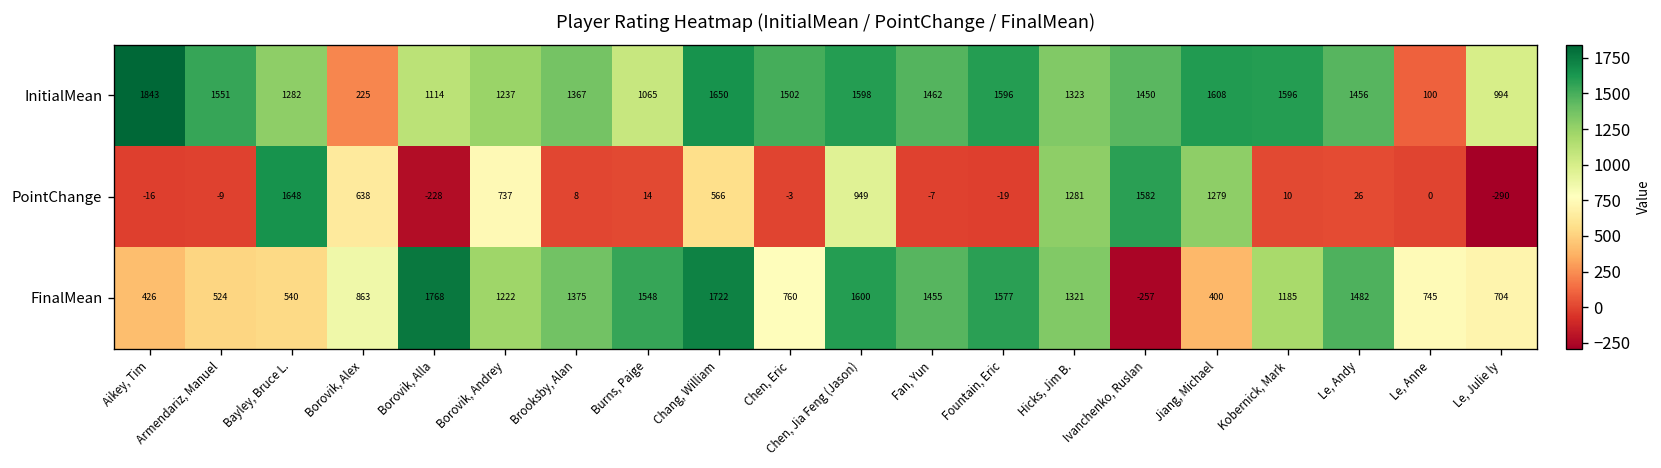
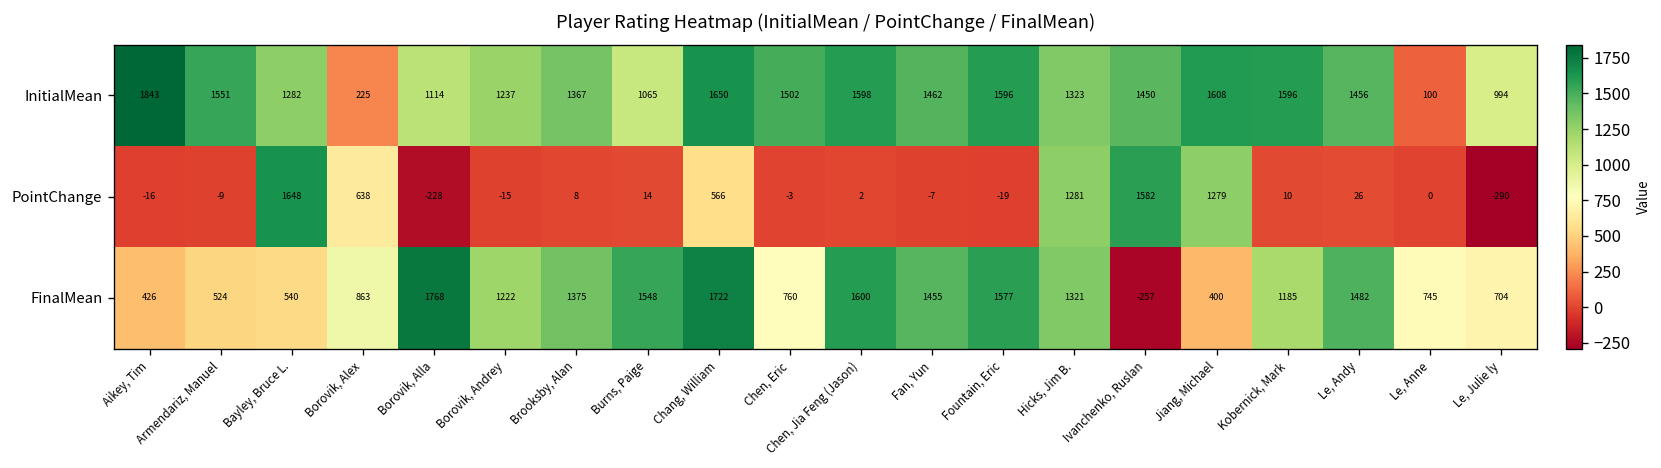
  {
    "InitialMean": {
      "Aikey, Tim": 1843,
      "Armendariz, Manuel": 1551,
      "Bayley, Bruce L.": 1282,
      "Borovik, Alex": 225,
      "Borovik, Alla": 1114,
      "Borovik, Andrey": 1237,
      "Brooksby, Alan": 1367,
      "Burns, Paige": 1065,
      "Chang, William": 1650,
      "Chen, Eric": 1502,
      "Chen, Jia Feng (Jason)": 1598,
      "Fan, Yun": 1462,
      "Fountain, Eric": 1596,
      "Hicks, Jim B.": 1323,
      "Ivanchenko, Ruslan": 1450,
      "Jiang, Michael": 1608,
      "Kobernick, Mark": 1596,
      "Le, Andy": 1456,
      "Le, Anne": 100,
      "Le, Julie ly": 994
    },
    "PointChange": {
      "Aikey, Tim": -16,
      "Armendariz, Manuel": -9,
      "Bayley, Bruce L.": 1648,
      "Borovik, Alex": 638,
      "Borovik, Alla": -228,
-     "Borovik, Andrey": 737,
+     "Borovik, Andrey": -15,
      "Brooksby, Alan": 8,
      "Burns, Paige": 14,
      "Chang, William": 566,
      "Chen, Eric": -3,
-     "Chen, Jia Feng (Jason)": 949,
+     "Chen, Jia Feng (Jason)": 2,
      "Fan, Yun": -7,
      "Fountain, Eric": -19,
      "Hicks, Jim B.": 1281,
      "Ivanchenko, Ruslan": 1582,
      "Jiang, Michael": 1279,
      "Kobernick, Mark": 10,
      "Le, Andy": 26,
      "Le, Anne": 0,
      "Le, Julie ly": -290
    },
    "FinalMean": {
      "Aikey, Tim": 426,
      "Armendariz, Manuel": 524,
      "Bayley, Bruce L.": 540,
      "Borovik, Alex": 863,
      "Borovik, Alla": 1768,
      "Borovik, Andrey": 1222,
      "Brooksby, Alan": 1375,
      "Burns, Paige": 1548,
      "Chang, William": 1722,
      "Chen, Eric": 760,
      "Chen, Jia Feng (Jason)": 1600,
      "Fan, Yun": 1455,
      "Fountain, Eric": 1577,
      "Hicks, Jim B.": 1321,
      "Ivanchenko, Ruslan": -257,
      "Jiang, Michael": 400,
      "Kobernick, Mark": 1185,
      "Le, Andy": 1482,
      "Le, Anne": 745,
      "Le, Julie ly": 704
    }
  }
